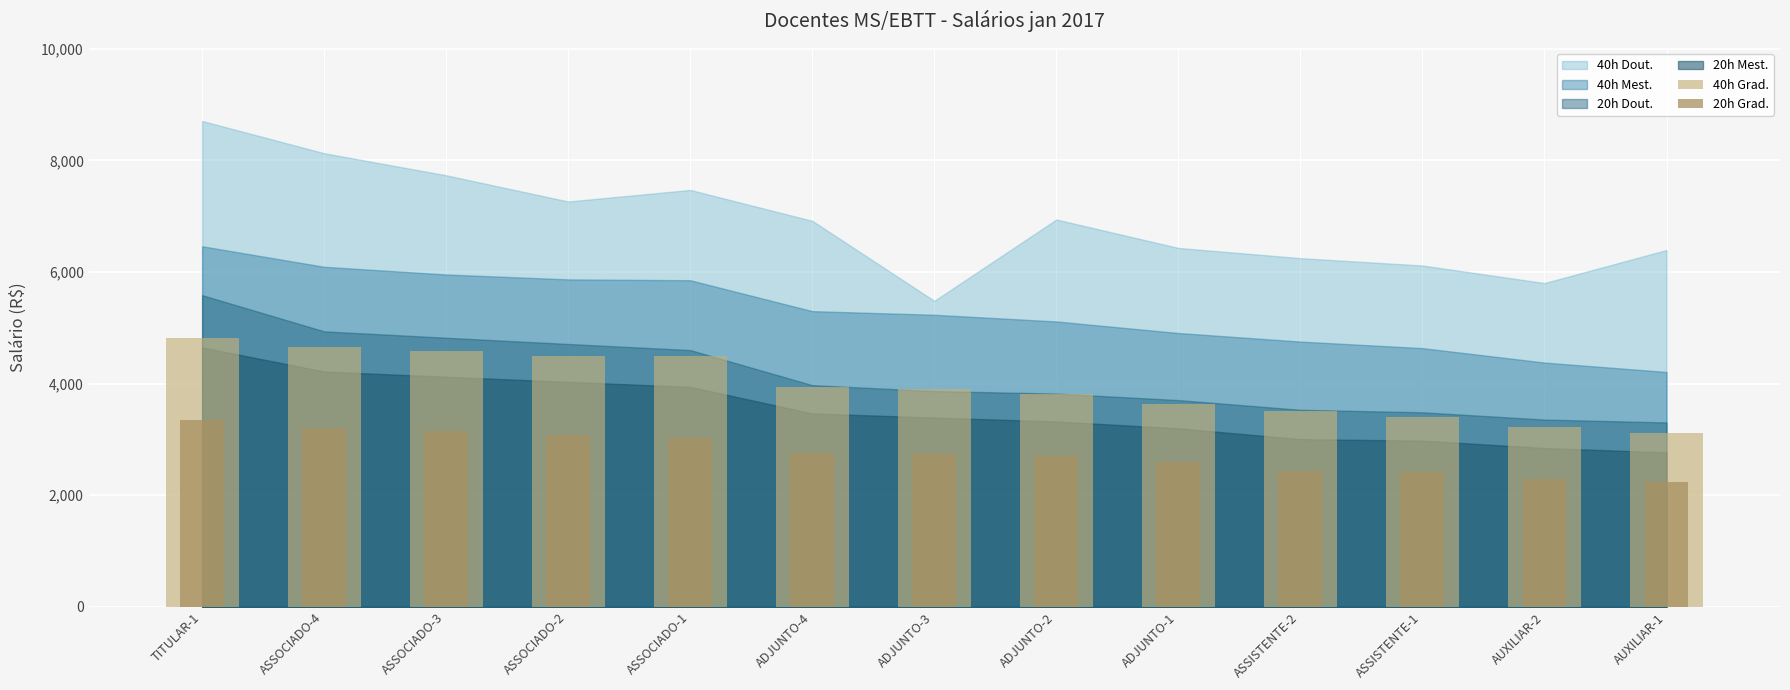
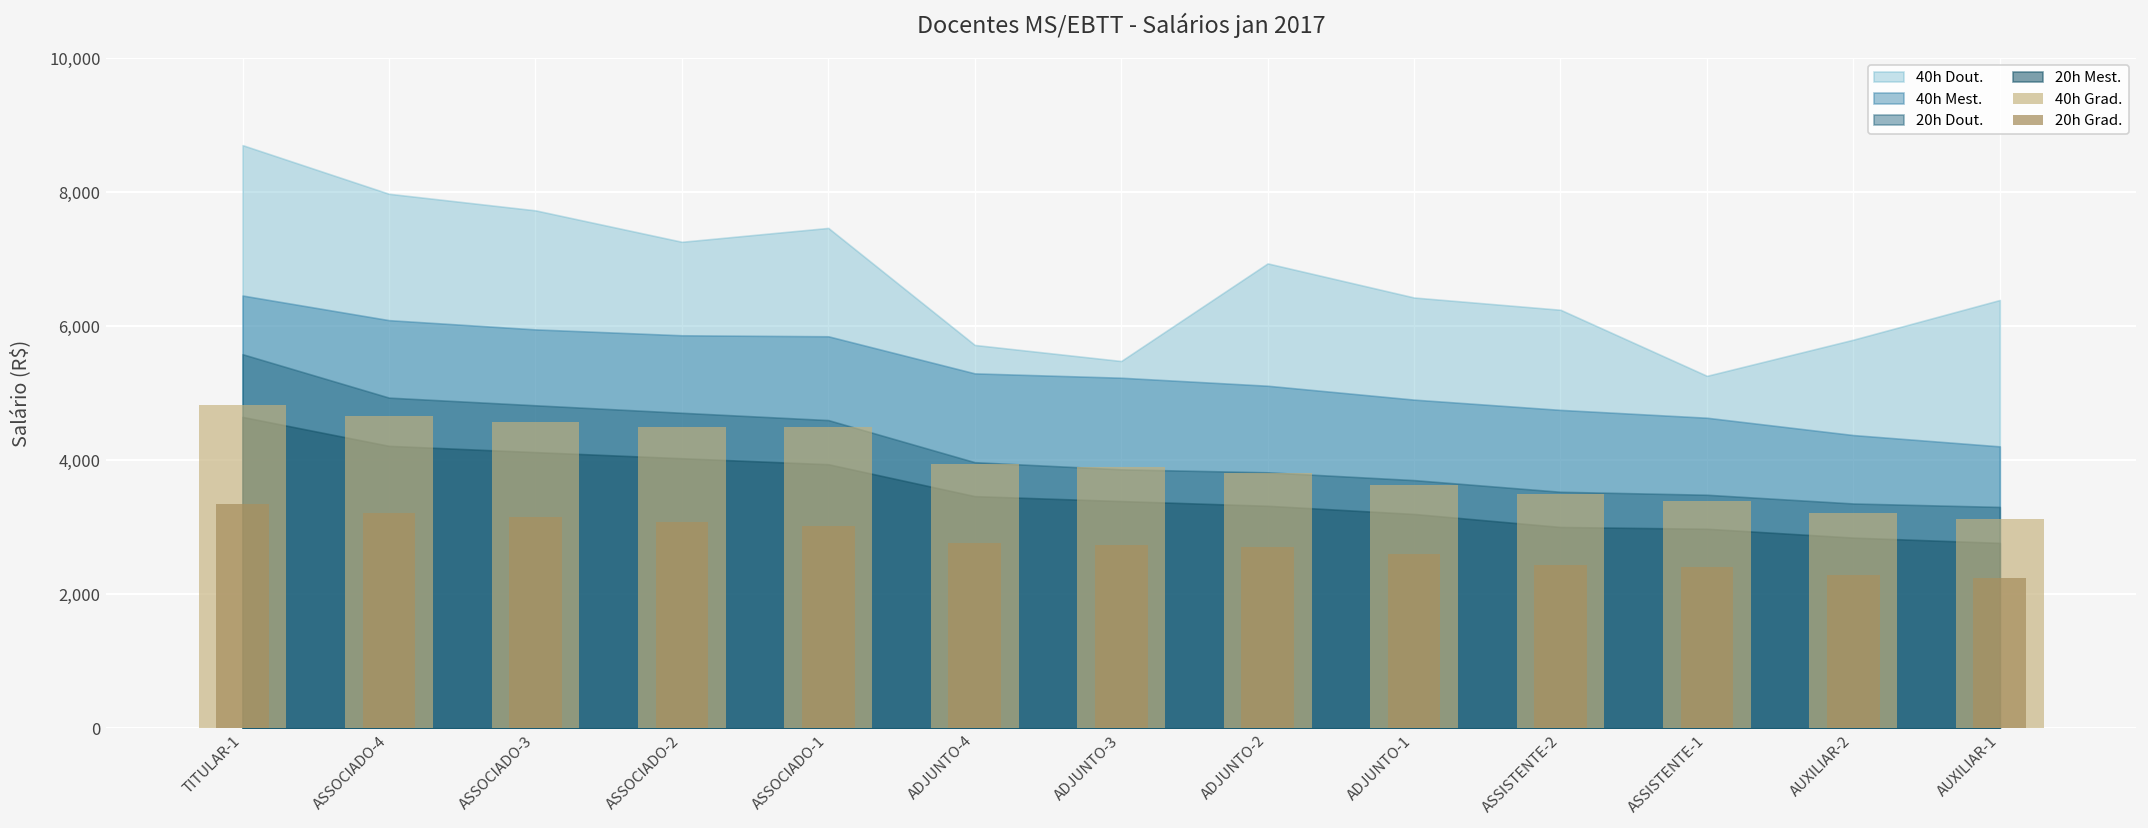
  {
    "40h Dout.": {
      "TITULAR-1": "8,700",
-     "ASSOCIADO-4": "8,100",
+     "ASSOCIADO-4": "8,000",
      "ASSOCIADO-3": "7,700",
      "ASSOCIADO-2": "7,300",
      "ASSOCIADO-1": "7,500",
-     "ADJUNTO-4": "6,900",
+     "ADJUNTO-4": "5,700",
      "ADJUNTO-3": "5,500",
      "ADJUNTO-2": "6,900",
      "ADJUNTO-1": "6,400",
      "ASSISTENTE-2": "6,200",
-     "ASSISTENTE-1": "6,100",
+     "ASSISTENTE-1": "5,300",
      "AUXILIAR-2": "5,800",
      "AUXILIAR-1": "6,400"
    }
  }
